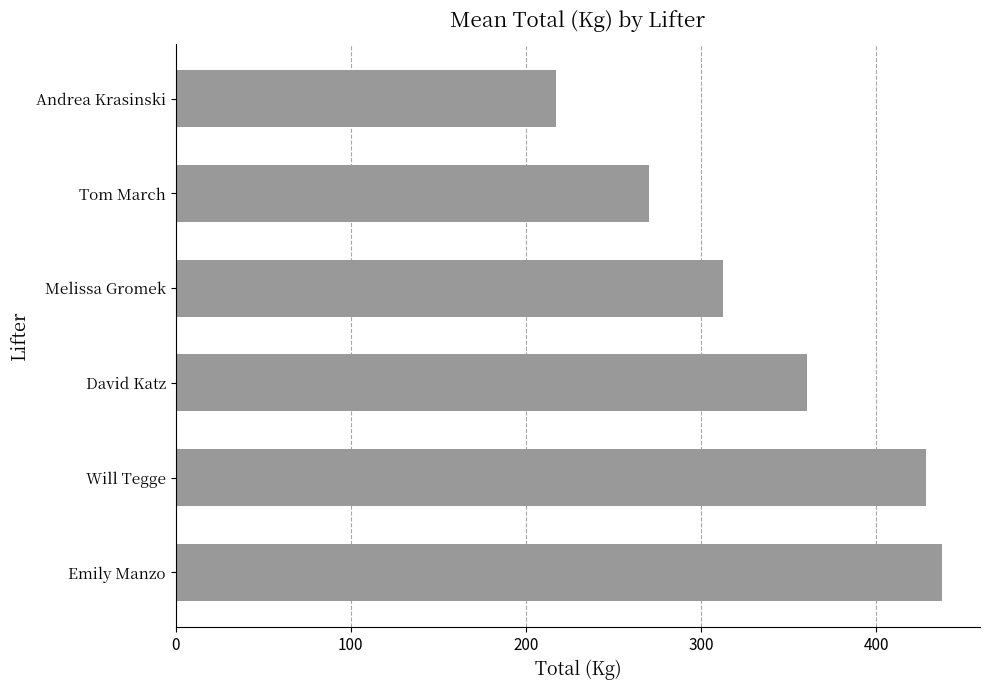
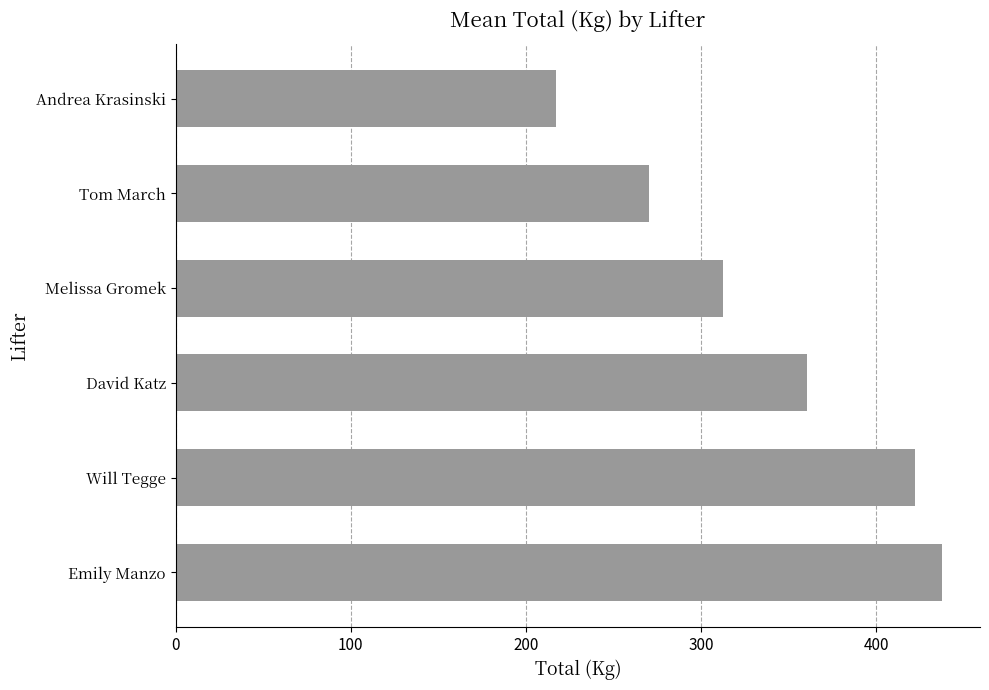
  {
    "Andrea Krasinski": 218,
    "Tom March": 270,
    "Melissa Gromek": 313,
    "David Katz": 361,
-   "Will Tegge": 429,
+   "Will Tegge": 423,
    "Emily Manzo": 438
  }
